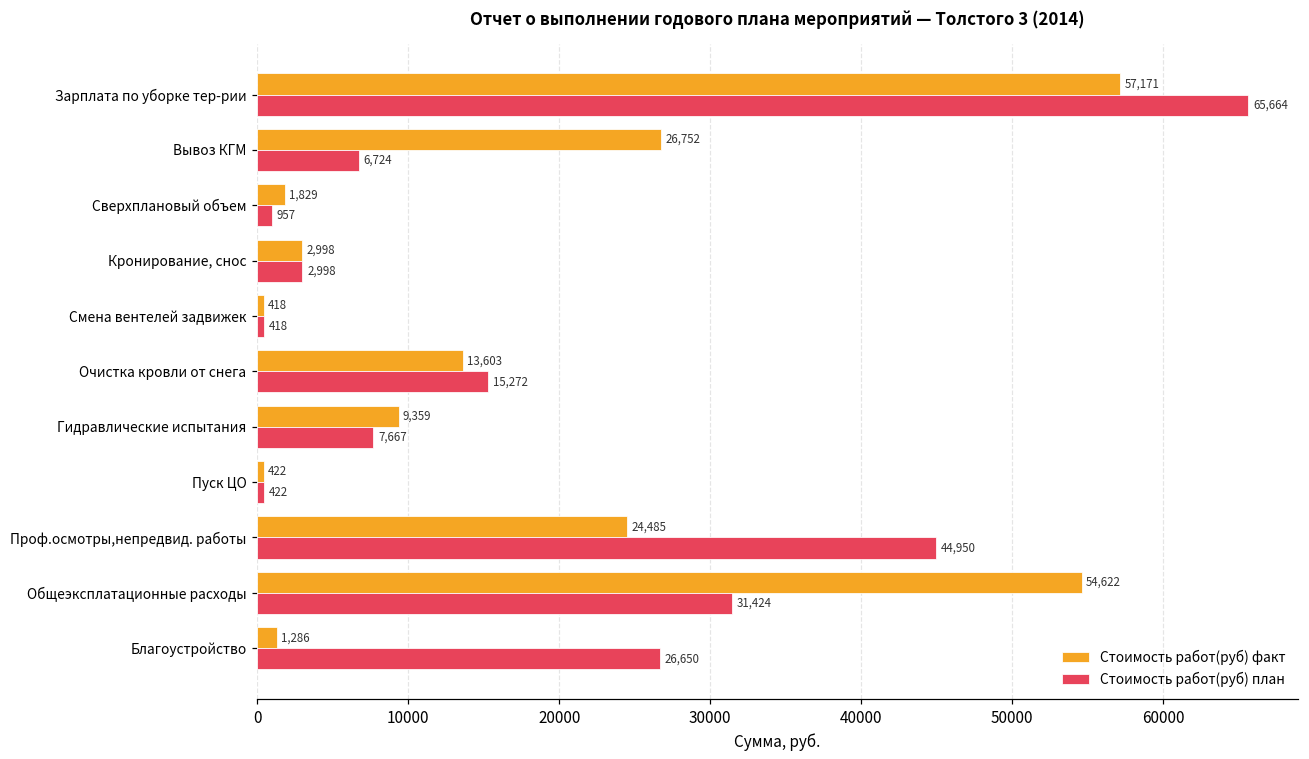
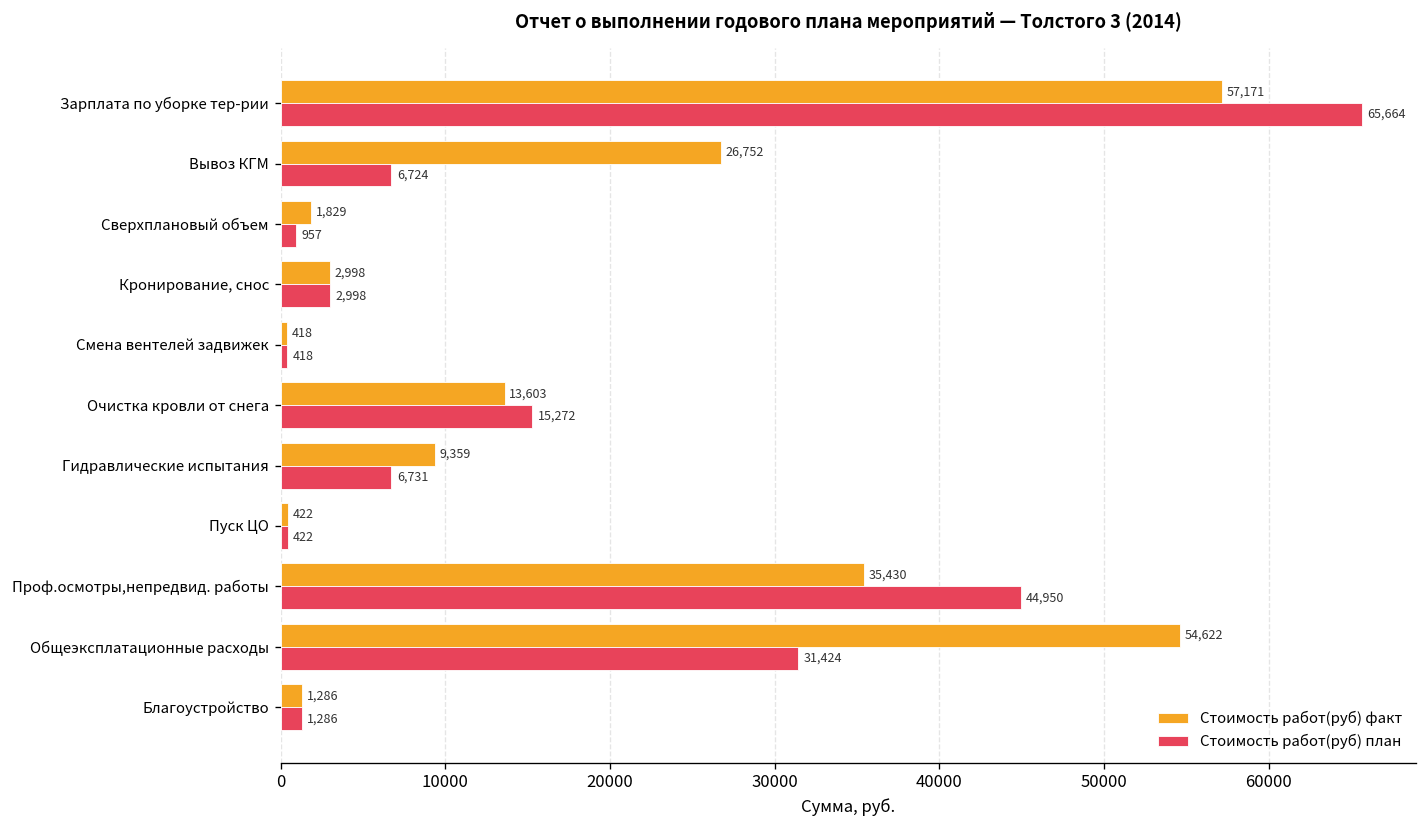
  {
    "Стоимость работ(руб) факт": {
      "Зарплата по уборке тер-рии": "57,171",
      "Вывоз КГМ": "26,752",
      "Сверхплановый объем": "1,829",
      "Кронирование, снос": "2,998",
      "Смена вентелей задвижек": "418",
      "Очистка кровли от снега": "13,603",
      "Гидравлические испытания": "9,359",
      "Пуск ЦО": "422",
-     "Проф.осмотры,непредвид. работы": "24,485",
+     "Проф.осмотры,непредвид. работы": "35,430",
      "Общеэксплатационные расходы": "54,622",
      "Благоустройство": "1,286"
    },
    "Стоимость работ(руб) план": {
      "Зарплата по уборке тер-рии": "65,664",
      "Вывоз КГМ": "6,724",
      "Сверхплановый объем": "957",
      "Кронирование, снос": "2,998",
      "Смена вентелей задвижек": "418",
      "Очистка кровли от снега": "15,272",
-     "Гидравлические испытания": "7,667",
+     "Гидравлические испытания": "6,731",
      "Пуск ЦО": "422",
      "Проф.осмотры,непредвид. работы": "44,950",
      "Общеэксплатационные расходы": "31,424",
-     "Благоустройство": "26,650"
+     "Благоустройство": "1,286"
    }
  }
